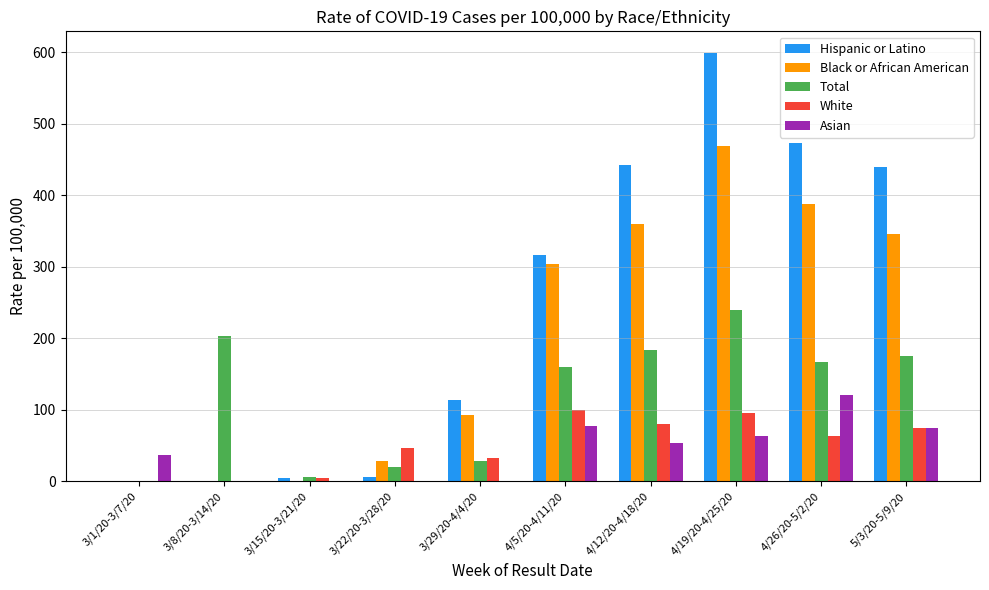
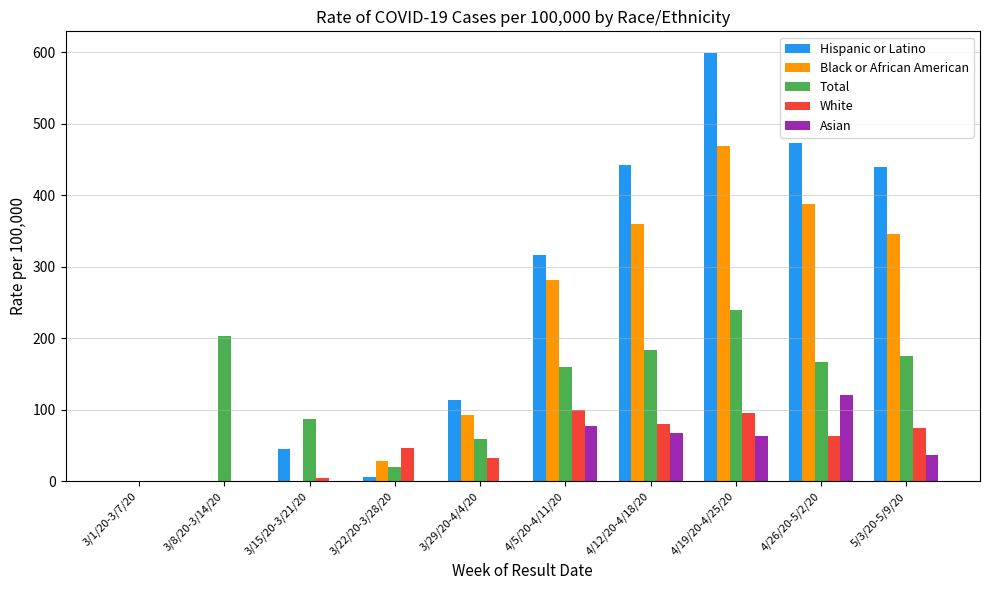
  {
    "Hispanic or Latino": {
      "3/1/20-3/7/20": 0,
      "3/8/20-3/14/20": 0,
-     "3/15/20-3/21/20": 0,
+     "3/15/20-3/21/20": 50,
      "3/22/20-3/28/20": 10,
      "3/29/20-4/4/20": 110,
      "4/5/20-4/11/20": 320,
      "4/12/20-4/18/20": 440,
      "4/19/20-4/25/20": 600,
      "4/26/20-5/2/20": 470,
      "5/3/20-5/9/20": 440
    },
    "Black or African American": {
      "3/1/20-3/7/20": 0,
      "3/8/20-3/14/20": 0,
      "3/15/20-3/21/20": 0,
      "3/22/20-3/28/20": 30,
      "3/29/20-4/4/20": 90,
-     "4/5/20-4/11/20": 300,
+     "4/5/20-4/11/20": 280,
      "4/12/20-4/18/20": 360,
      "4/19/20-4/25/20": 470,
      "4/26/20-5/2/20": 390,
      "5/3/20-5/9/20": 350
    },
    "Total": {
      "3/1/20-3/7/20": 0,
      "3/8/20-3/14/20": 200,
-     "3/15/20-3/21/20": 10,
+     "3/15/20-3/21/20": 90,
      "3/22/20-3/28/20": 20,
-     "3/29/20-4/4/20": 30,
+     "3/29/20-4/4/20": 60,
      "4/5/20-4/11/20": 160,
      "4/12/20-4/18/20": 180,
      "4/19/20-4/25/20": 240,
      "4/26/20-5/2/20": 170,
      "5/3/20-5/9/20": 180
    },
    "White": {
      "3/1/20-3/7/20": 0,
      "3/15/20-3/21/20": 0,
      "3/22/20-3/28/20": 50,
      "3/29/20-4/4/20": 30,
      "4/5/20-4/11/20": 100,
      "4/12/20-4/18/20": 80,
      "4/19/20-4/25/20": 100,
      "4/26/20-5/2/20": 60,
      "5/3/20-5/9/20": 70
    },
    "Asian": {
-     "3/1/20-3/7/20": 40,
+     "3/1/20-3/7/20": 0,
      "3/8/20-3/14/20": 0,
      "3/15/20-3/21/20": 0,
      "3/22/20-3/28/20": 0,
      "3/29/20-4/4/20": 0,
      "4/5/20-4/11/20": 80,
-     "4/12/20-4/18/20": 50,
+     "4/12/20-4/18/20": 70,
      "4/19/20-4/25/20": 60,
      "4/26/20-5/2/20": 120,
-     "5/3/20-5/9/20": 70
+     "5/3/20-5/9/20": 40
    }
  }
